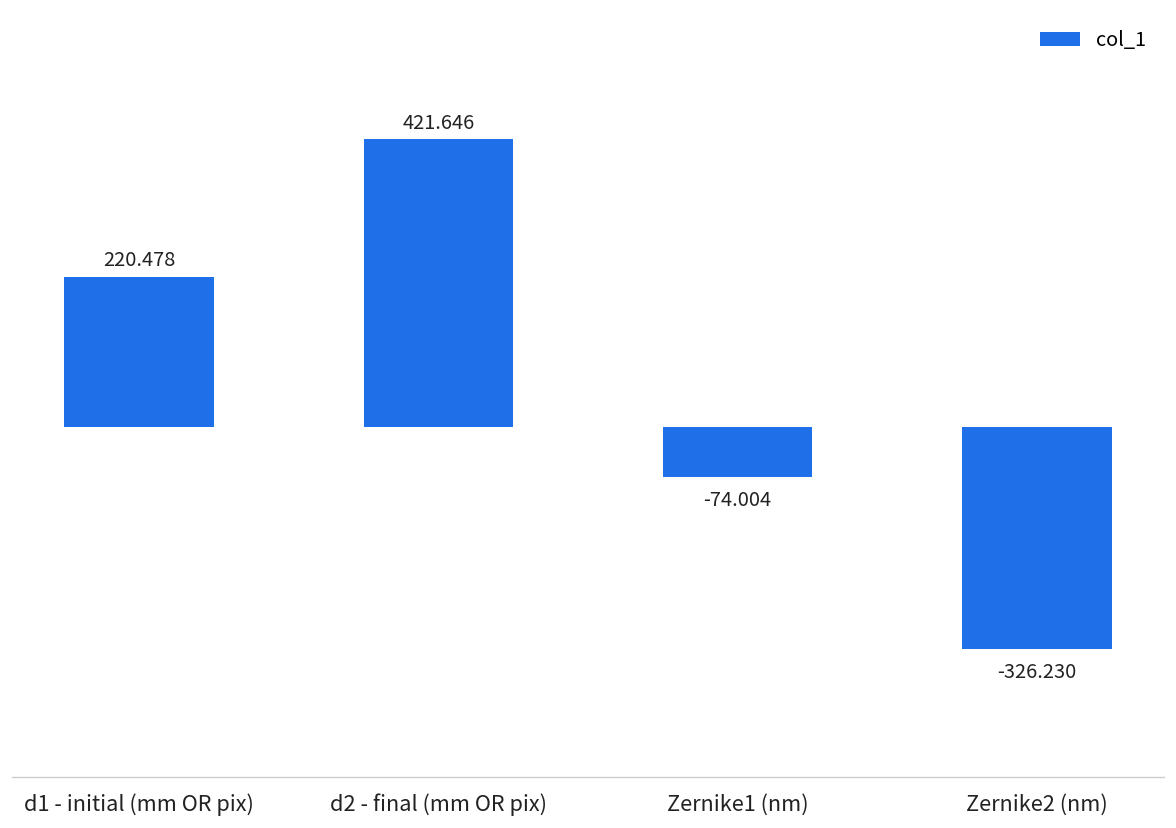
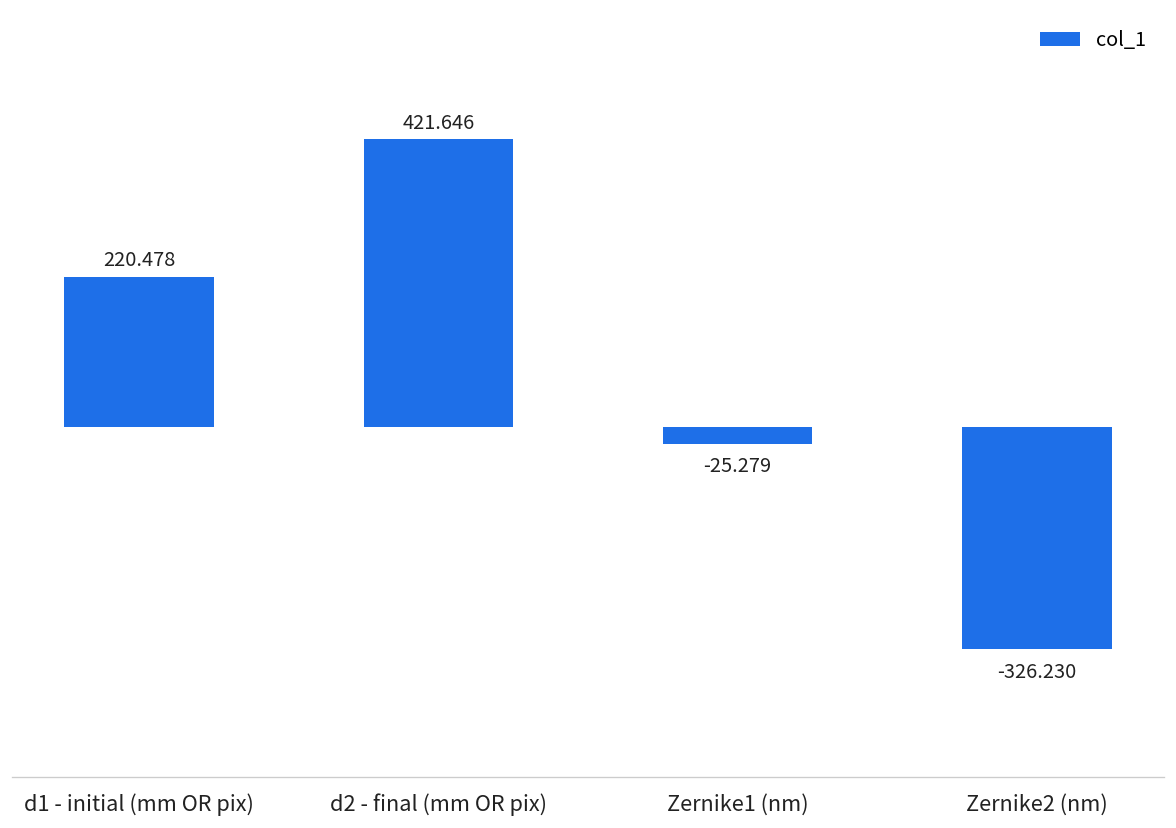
  {
    "d1 - initial (mm OR pix)": 220.478,
    "d2 - final (mm OR pix)": 421.646,
-   "Zernike1 (nm)": -74.004,
+   "Zernike1 (nm)": -25.279,
    "Zernike2 (nm)": -326.230
  }
